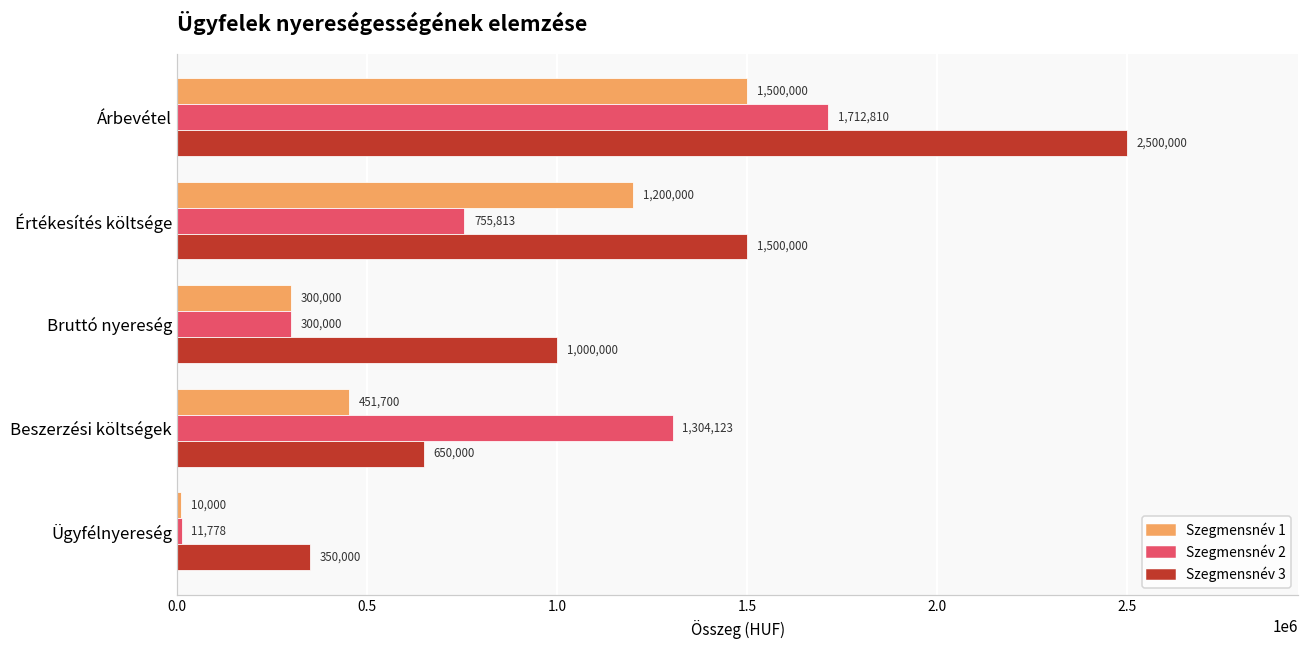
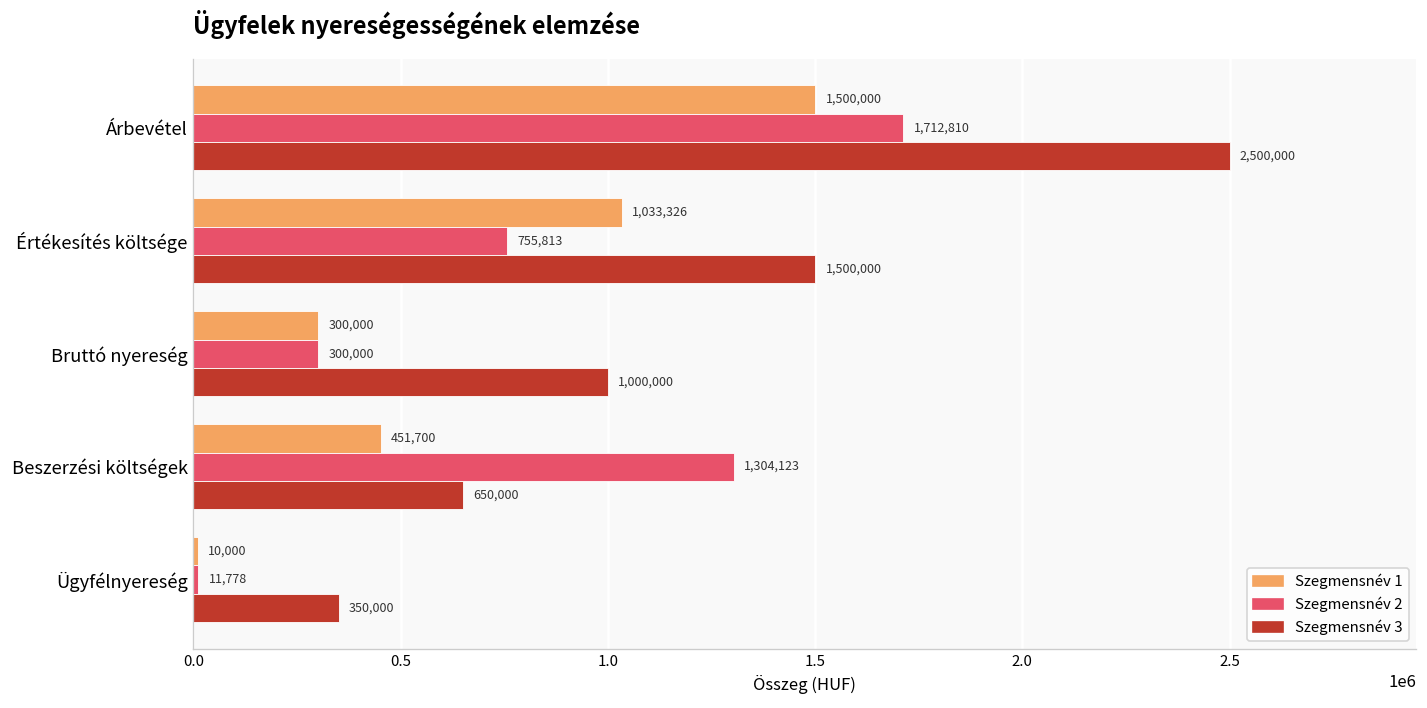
  {
    "Szegmensnév 1": {
      "Árbevétel": "1,500,000",
-     "Értékesítés költsége": "1,200,000",
+     "Értékesítés költsége": "1,033,326",
      "Bruttó nyereség": "300,000",
      "Beszerzési költségek": "451,700",
      "Ügyfélnyereség": "10,000"
    },
    "Szegmensnév 2": {
      "Árbevétel": "1,712,810",
      "Értékesítés költsége": "755,813",
      "Bruttó nyereség": "300,000",
      "Beszerzési költségek": "1,304,123",
      "Ügyfélnyereség": "11,778"
    },
    "Szegmensnév 3": {
      "Árbevétel": "2,500,000",
      "Értékesítés költsége": "1,500,000",
      "Bruttó nyereség": "1,000,000",
      "Beszerzési költségek": "650,000",
      "Ügyfélnyereség": "350,000"
    }
  }
